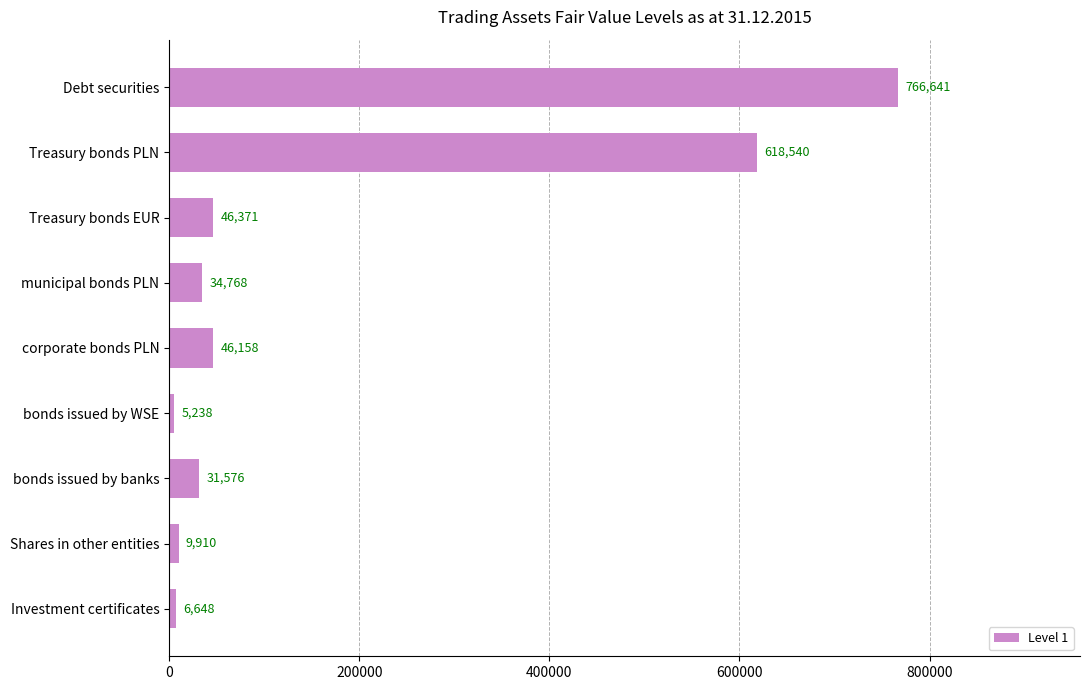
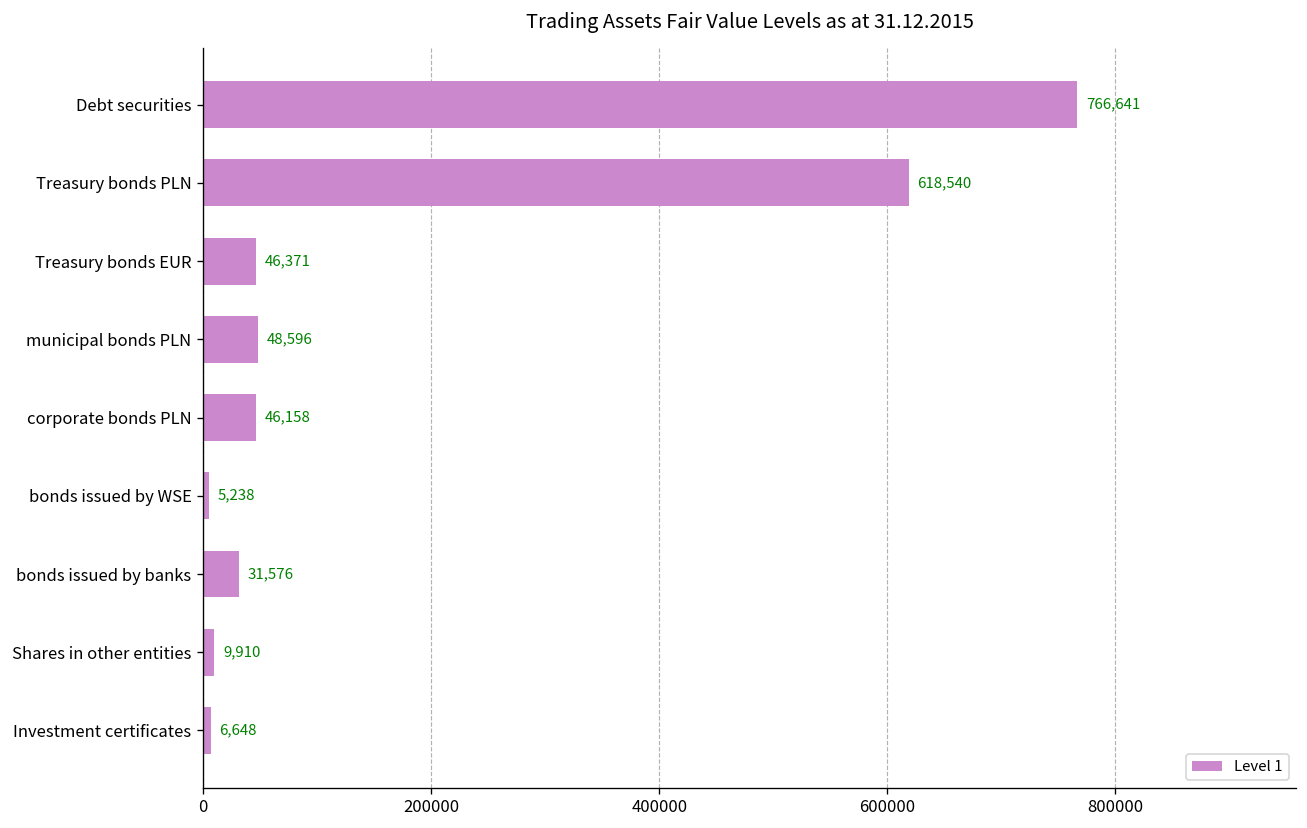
  {
    "Debt securities": "766,641",
    "Treasury bonds PLN": "618,540",
    "Treasury bonds EUR": "46,371",
-   "municipal bonds PLN": "34,768",
+   "municipal bonds PLN": "48,596",
    "corporate bonds PLN": "46,158",
    "bonds issued by WSE": "5,238",
    "bonds issued by banks": "31,576",
    "Shares in other entities": "9,910",
    "Investment certificates": "6,648"
  }
